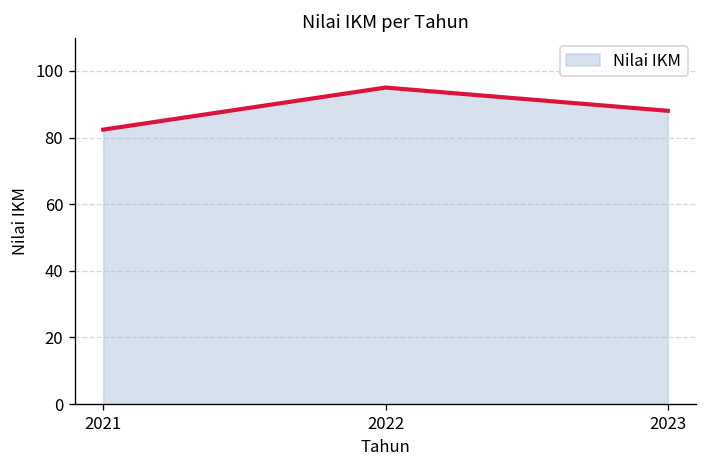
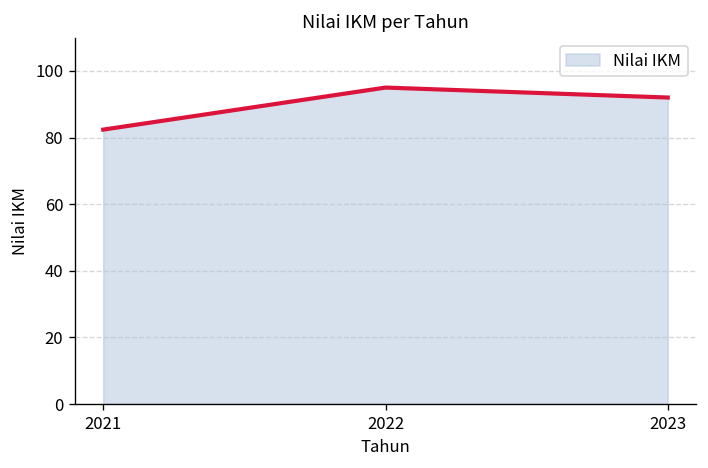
  {
    "2021": 82,
    "2022": 95,
-   "2023": 88
+   "2023": 92
  }
